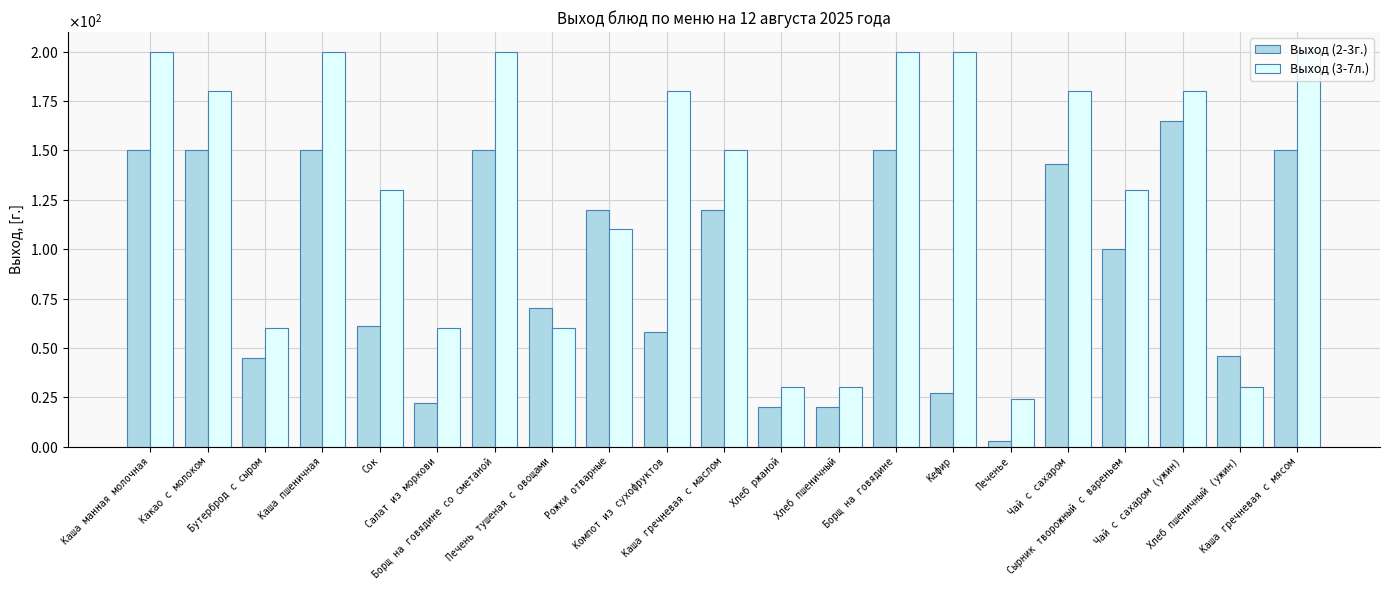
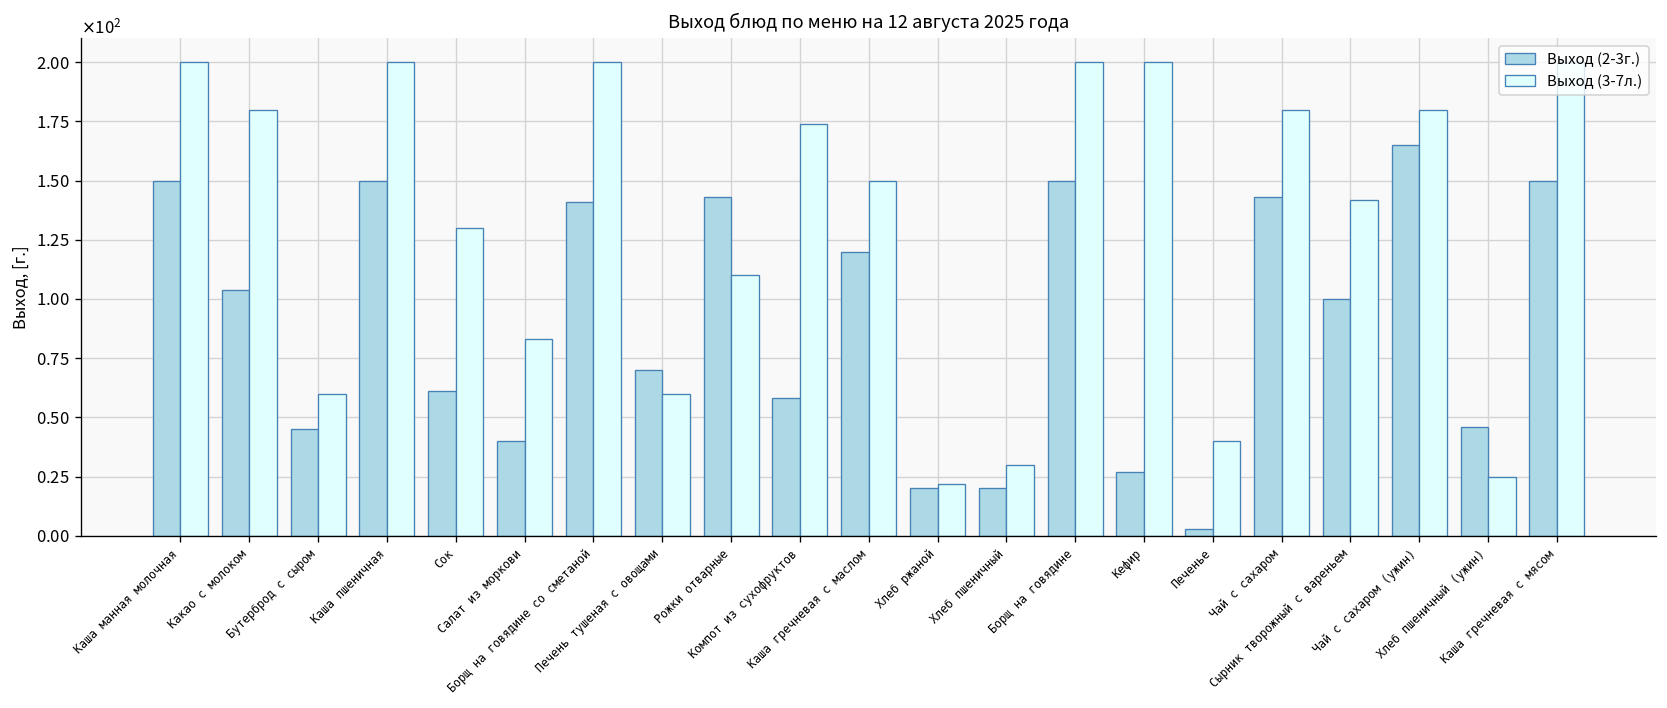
  {
    "Выход (2-3г.)": {
      "Каша манная молочная": 150,
-     "Какао с молоком": 150,
+     "Какао с молоком": 104,
      "Бутерброд с сыром": 45,
      "Каша пшеничная": 150,
      "Сок": 61,
-     "Салат из моркови": 22,
-     "Борщ на говядине со сметаной": 150,
+     "Салат из моркови": 40,
+     "Борщ на говядине со сметаной": 141,
      "Печень тушеная с овощами": 70,
-     "Рожки отварные": 120,
+     "Рожки отварные": 143,
      "Компот из сухофруктов": 58,
      "Каша гречневая с маслом": 120,
      "Хлеб ржаной": 20,
      "Хлеб пшеничный": 20,
      "Борщ на говядине": 150,
      "Кефир": 27,
      "Печенье": 3,
      "Чай с сахаром": 143,
      "Сырник творожный с вареньем": 100,
      "Чай с сахаром (ужин)": 165,
      "Хлеб пшеничный (ужин)": 46,
      "Каша гречневая с мясом": 150
    },
    "Выход (3-7л.)": {
      "Каша манная молочная": 200,
      "Какао с молоком": 180,
      "Бутерброд с сыром": 60,
      "Каша пшеничная": 200,
      "Сок": 130,
-     "Салат из моркови": 60,
+     "Салат из моркови": 83,
      "Борщ на говядине со сметаной": 200,
      "Печень тушеная с овощами": 60,
      "Рожки отварные": 110,
-     "Компот из сухофруктов": 180,
+     "Компот из сухофруктов": 174,
      "Каша гречневая с маслом": 150,
-     "Хлеб ржаной": 30,
+     "Хлеб ржаной": 22,
      "Хлеб пшеничный": 30,
      "Борщ на говядине": 200,
      "Кефир": 200,
-     "Печенье": 24,
+     "Печенье": 40,
      "Чай с сахаром": 180,
-     "Сырник творожный с вареньем": 130,
+     "Сырник творожный с вареньем": 142,
      "Чай с сахаром (ужин)": 180,
-     "Хлеб пшеничный (ужин)": 30
+     "Хлеб пшеничный (ужин)": 25
    }
  }
